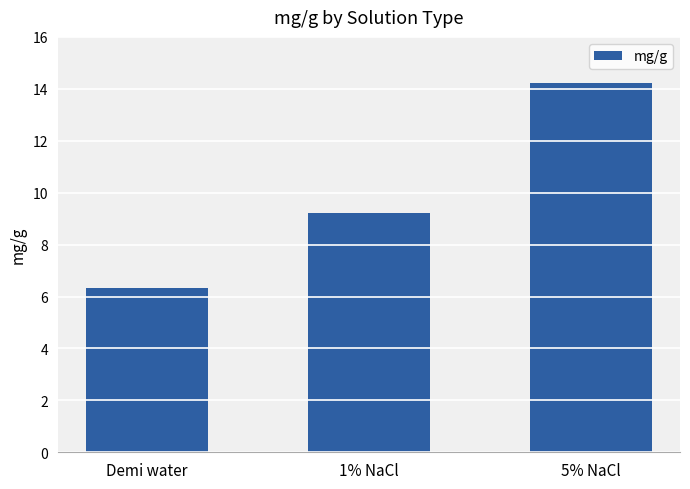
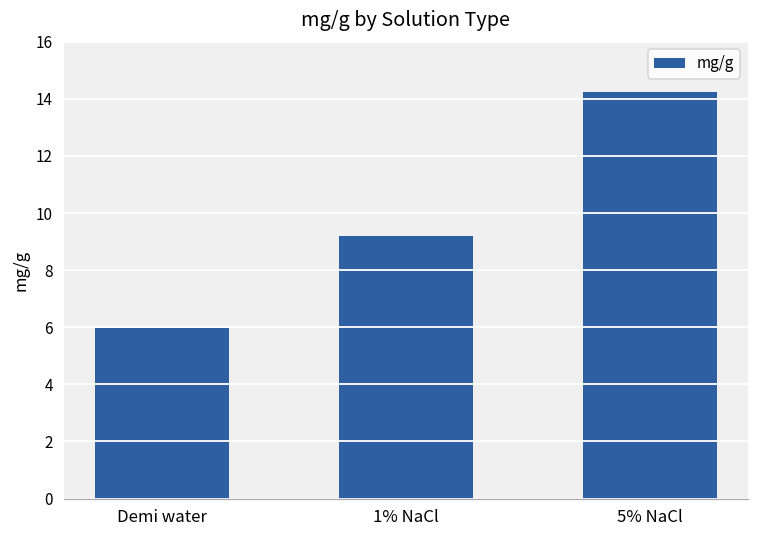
  {
-   "Demi water": 6.3,
+   "Demi water": 6.0,
    "1% NaCl": 9.2,
    "5% NaCl": 14.2
  }
